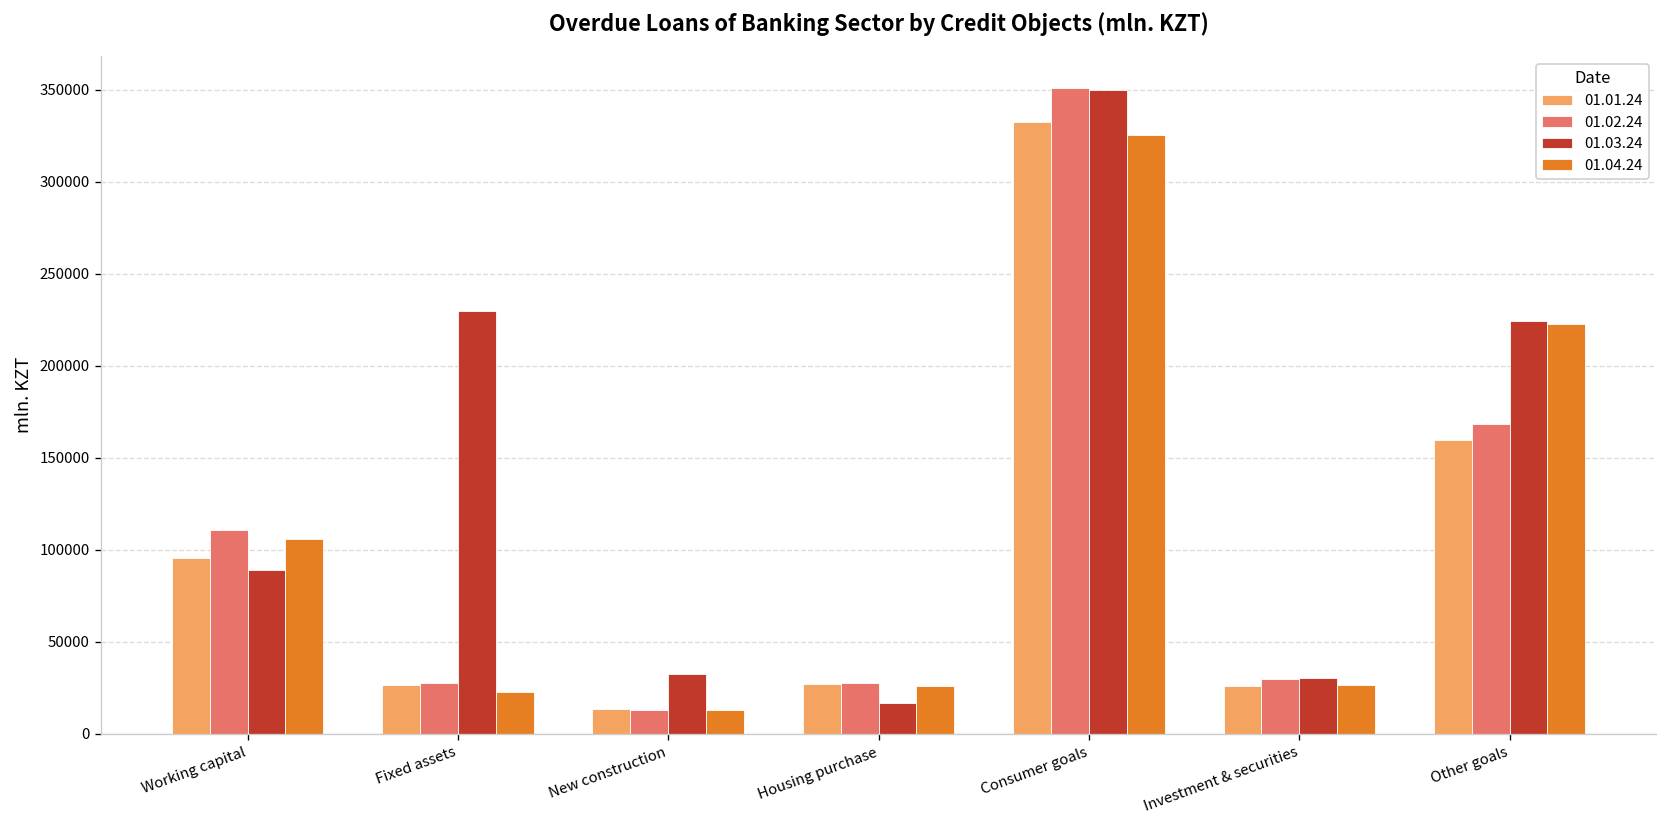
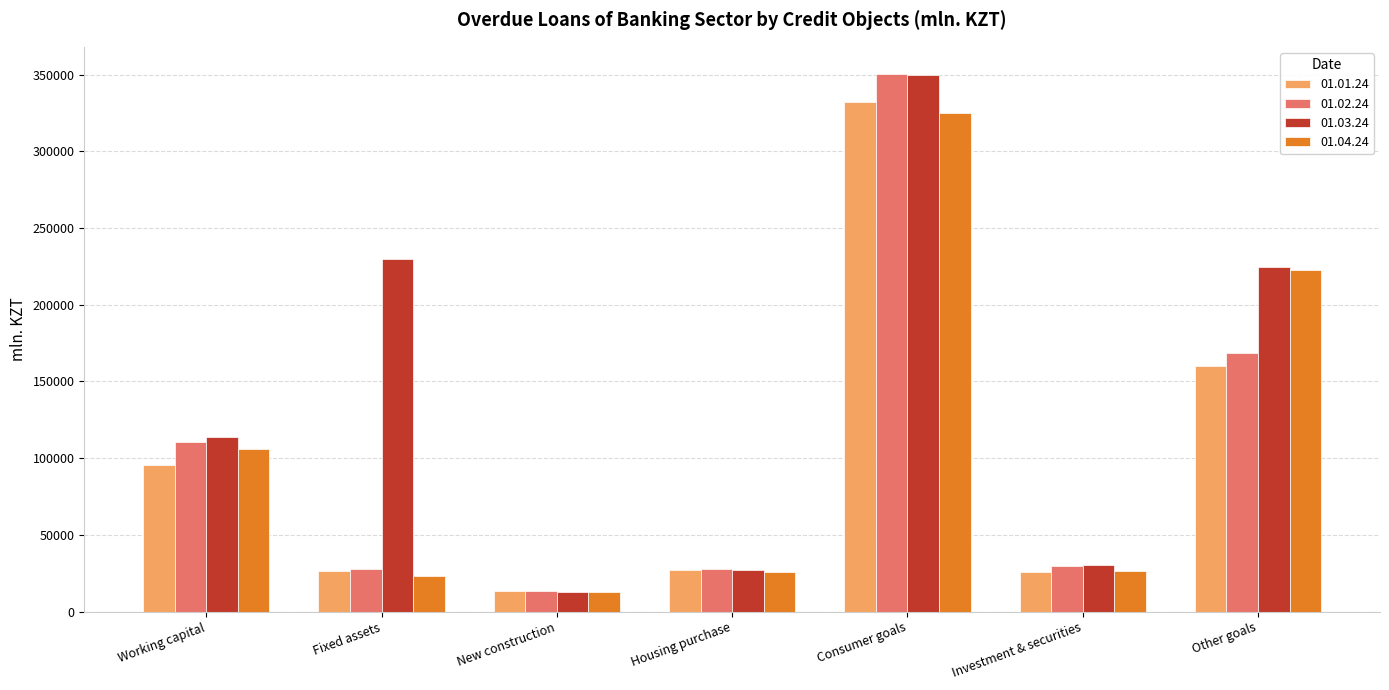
  {
    "01.03.24": {
-     "Working capital": 89000,
+     "Working capital": 114000,
      "Fixed assets": 230000,
-     "New construction": 32000,
-     "Housing purchase": 17000,
+     "New construction": 13000,
+     "Housing purchase": 27000,
      "Consumer goals": 350000,
      "Investment & securities": 30000,
      "Other goals": 224000
    },
    "01.04.24": {
      "Working capital": 106000,
      "Fixed assets": 23000,
      "New construction": 13000,
      "Housing purchase": 26000,
      "Consumer goals": 325000,
      "Investment & securities": 26000,
      "Other goals": 222000
    }
  }
